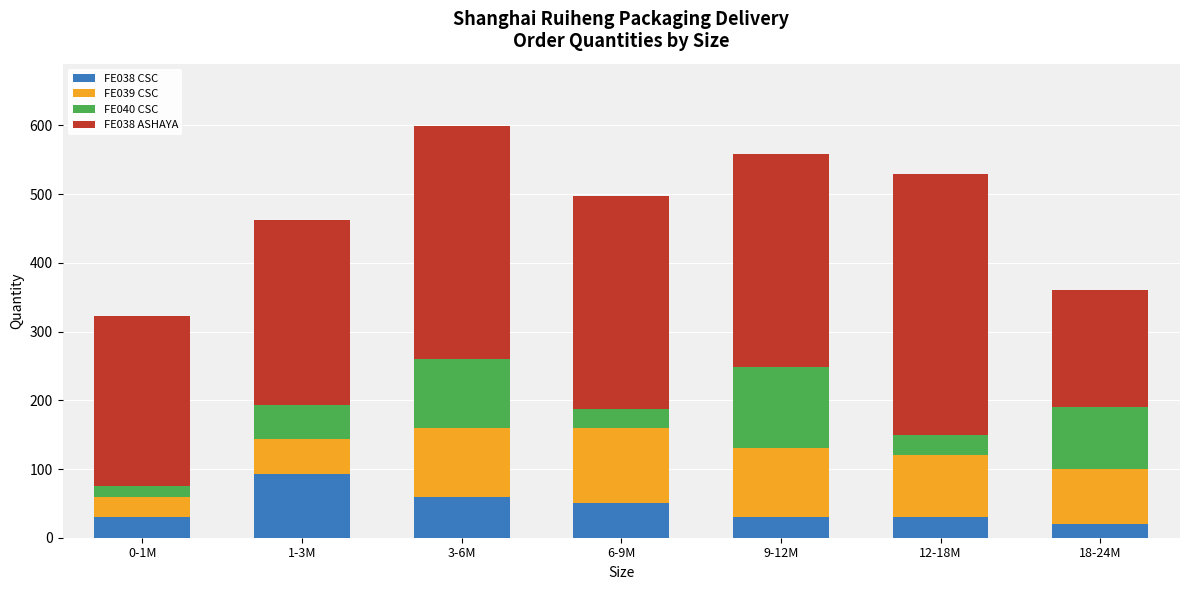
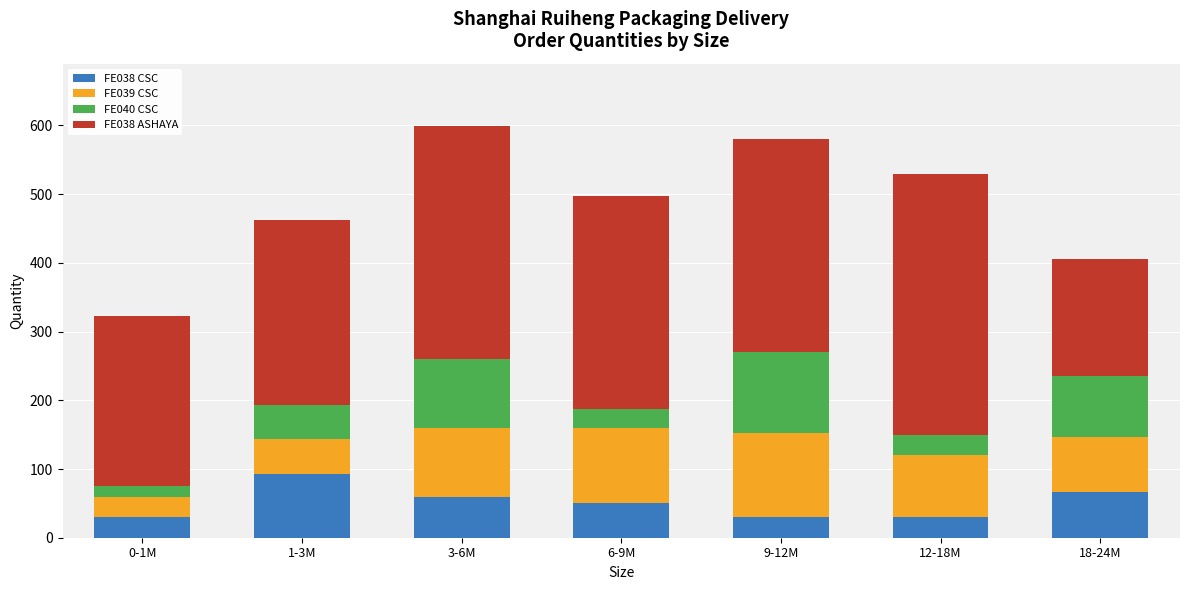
  {
    "FE038 CSC": {
      "0-1M": 30,
      "1-3M": 90,
      "3-6M": 60,
      "6-9M": 50,
      "9-12M": 30,
      "12-18M": 30,
-     "18-24M": 20
+     "18-24M": 70
    },
    "FE039 CSC": {
      "0-1M": 30,
      "1-3M": 50,
      "3-6M": 100,
      "6-9M": 110,
-     "9-12M": 100,
+     "9-12M": 120,
      "12-18M": 90,
      "18-24M": 80
    },
    "FE040 CSC": {
      "0-1M": 20,
      "1-3M": 50,
      "3-6M": 100,
      "6-9M": 30,
      "9-12M": 120,
      "12-18M": 30,
      "18-24M": 90
    },
    "FE038 ASHAYA": {
      "0-1M": 250,
      "1-3M": 270,
      "3-6M": 340,
      "6-9M": 310,
      "9-12M": 310,
      "12-18M": 380,
      "18-24M": 170
    }
  }
